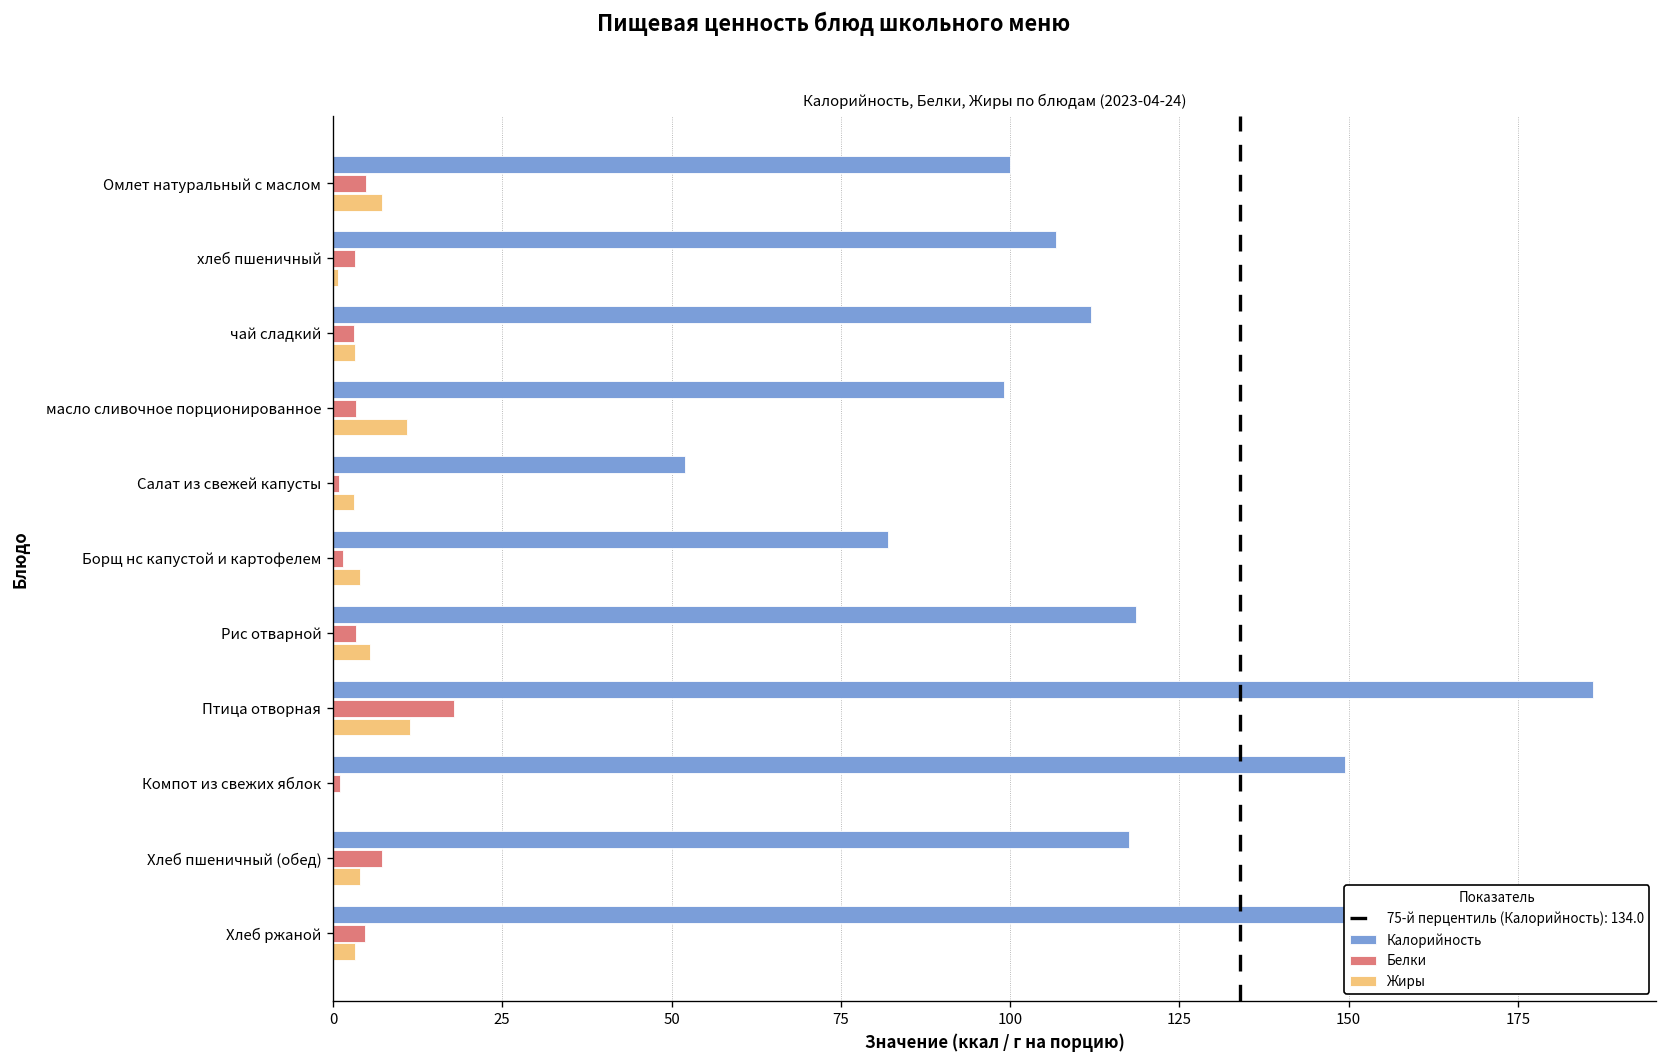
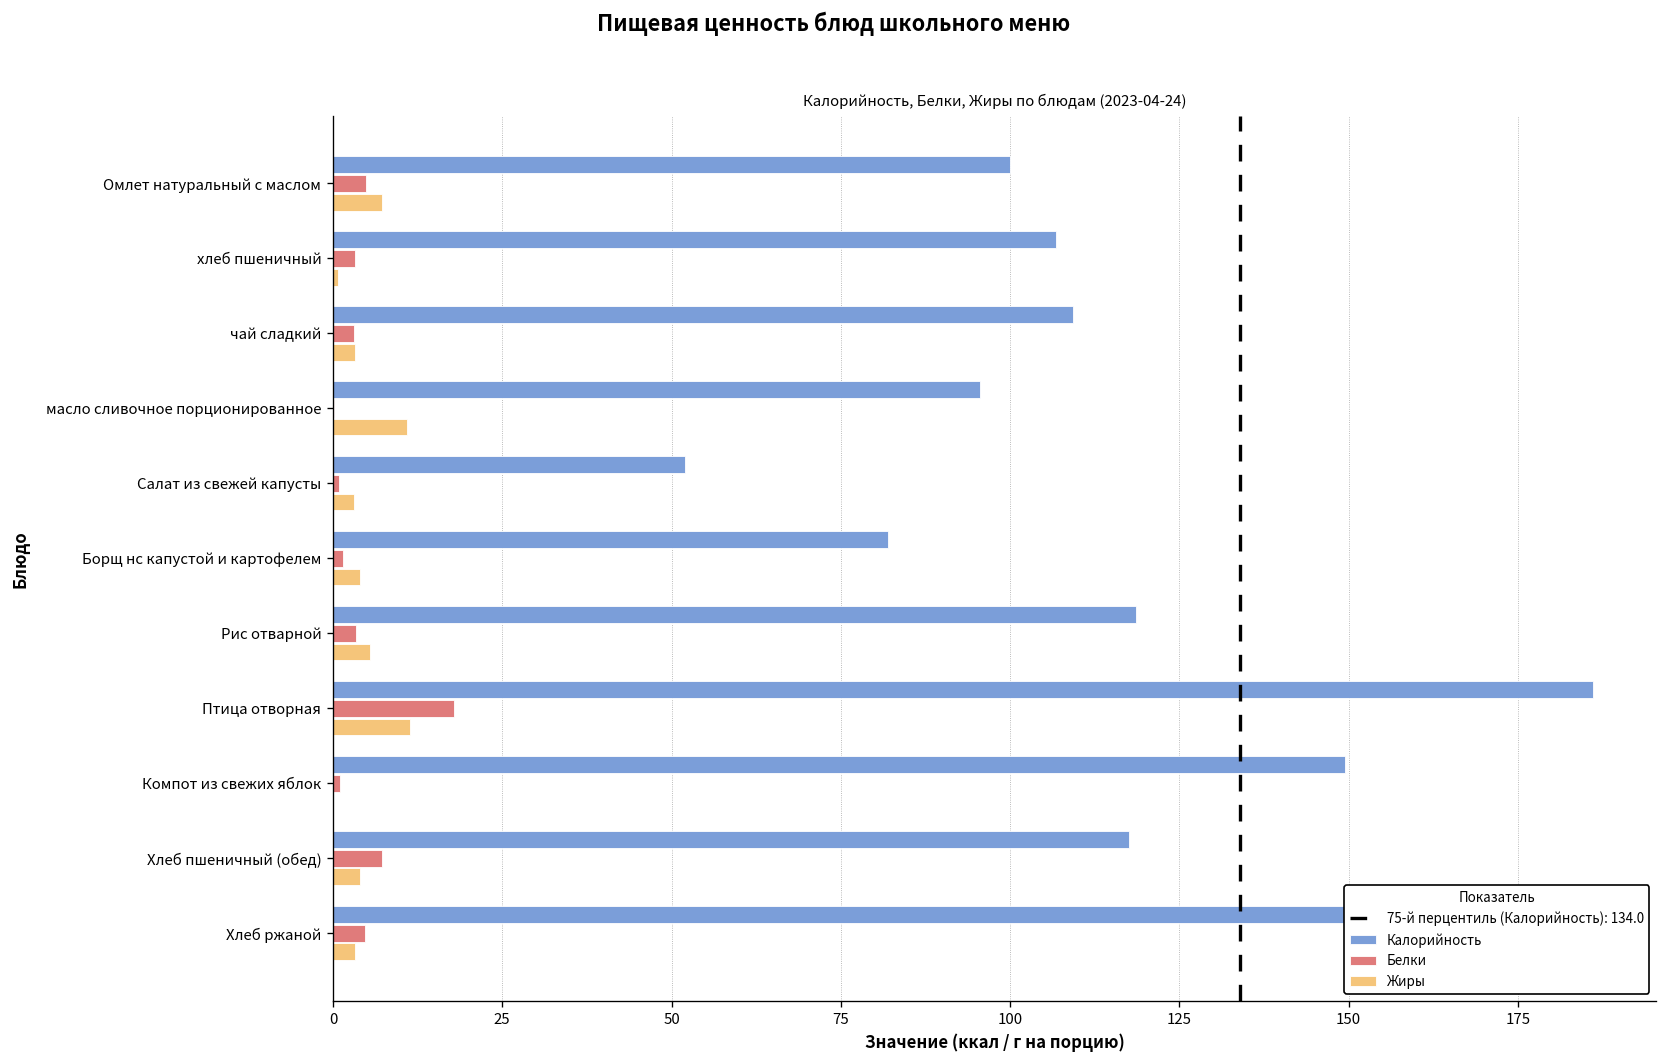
  {
    "Калорийность": {
      "Омлет натуральный с маслом": 100,
      "хлеб пшеничный": 107,
-     "чай сладкий": 112,
-     "масло сливочное порционированное": 99,
+     "чай сладкий": 109,
+     "масло сливочное порционированное": 95,
      "Салат из свежей капусты": 52,
      "Борщ нс капустой и картофелем": 82,
      "Рис отварной": 119,
      "Птица отворная": 186,
      "Компот из свежих яблок": 149,
      "Хлеб пшеничный (обед)": 118
    },
    "Белки": {
      "Омлет натуральный с маслом": 5,
      "хлеб пшеничный": 3,
      "чай сладкий": 3,
-     "масло сливочное порционированное": 3,
+     "масло сливочное порционированное": 0,
      "Салат из свежей капусты": 1,
      "Борщ нс капустой и картофелем": 1,
      "Рис отварной": 3,
      "Птица отворная": 18,
      "Компот из свежих яблок": 1,
      "Хлеб пшеничный (обед)": 7,
      "Хлеб ржаной": 5
    },
    "Жиры": {
      "Омлет натуральный с маслом": 7,
      "хлеб пшеничный": 1,
      "чай сладкий": 3,
      "масло сливочное порционированное": 11,
      "Салат из свежей капусты": 3,
      "Борщ нс капустой и картофелем": 4,
      "Рис отварной": 5,
      "Птица отворная": 11,
      "Компот из свежих яблок": 0,
      "Хлеб пшеничный (обед)": 4,
      "Хлеб ржаной": 3
    }
  }
